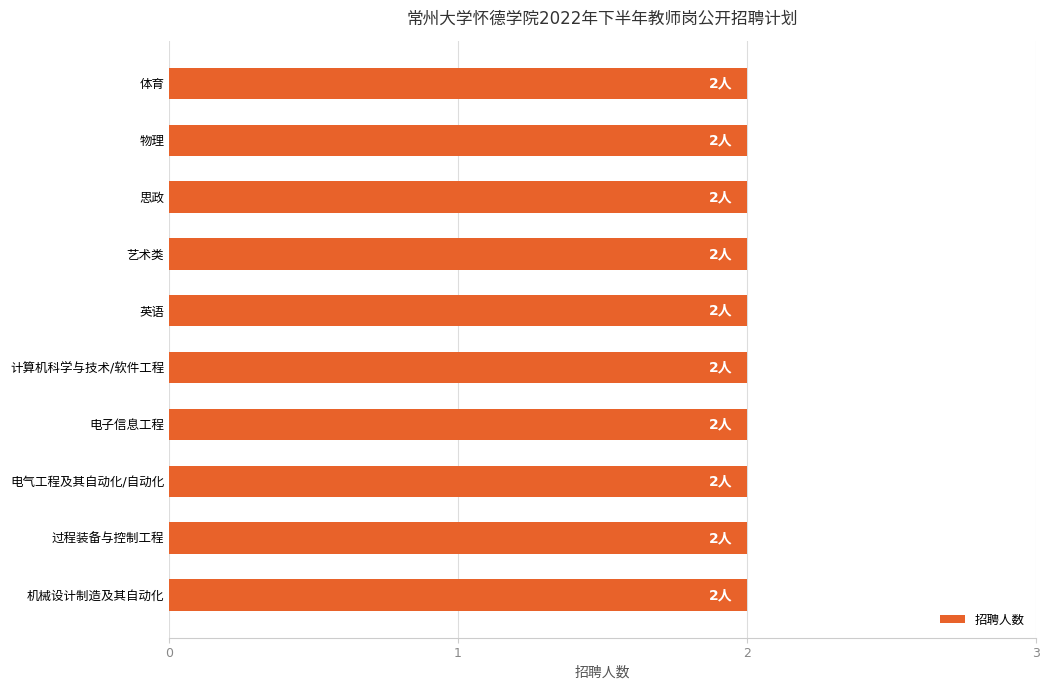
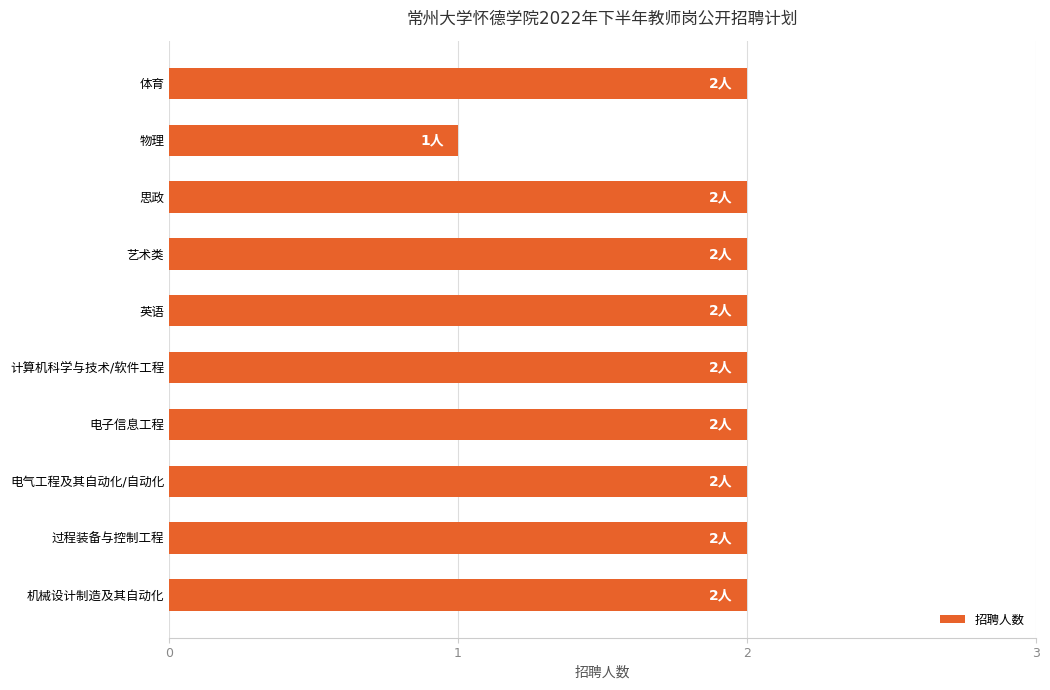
  {
    "体育": "2人",
-   "物理": "2人",
+   "物理": "1人",
    "思政": "2人",
    "艺术类": "2人",
    "英语": "2人",
    "计算机科学与技术/软件工程": "2人",
    "电子信息工程": "2人",
    "电气工程及其自动化/自动化": "2人",
    "过程装备与控制工程": "2人",
    "机械设计制造及其自动化": "2人"
  }
